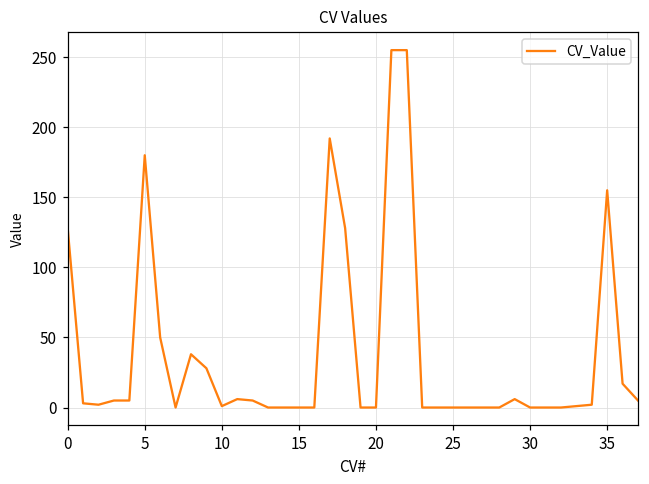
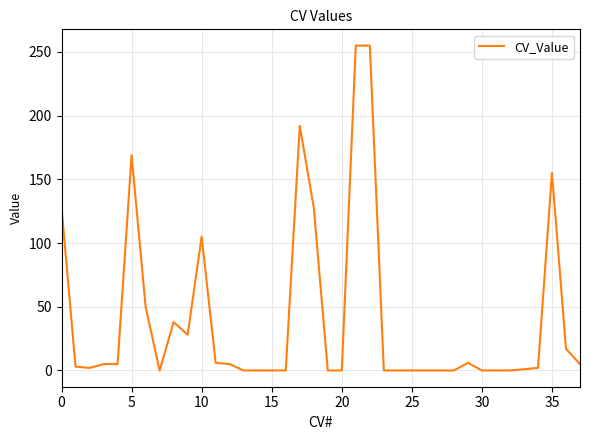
  {
    "0": 128,
-   "5": 180,
-   "10": 1,
+   "5": 169,
+   "10": 105,
    "15": 0,
    "20": 0,
    "25": 0,
    "30": 0,
    "35": 155
  }
